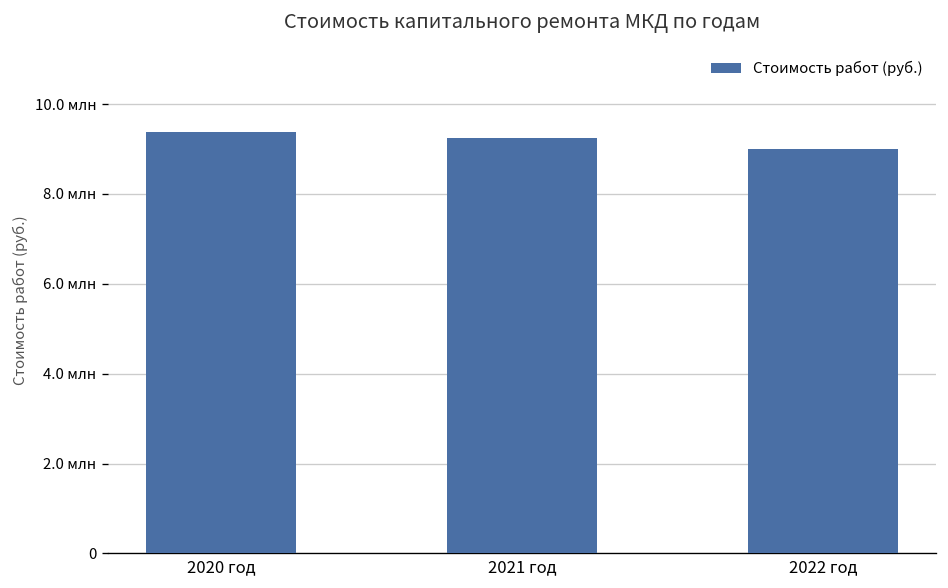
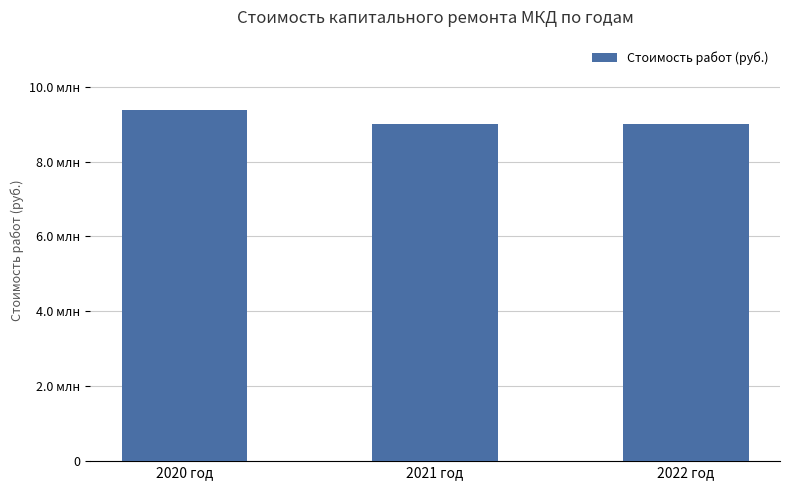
  {
    "2020 год": "9.4 млн",
-   "2021 год": "9.2 млн",
+   "2021 год": "9.0 млн",
    "2022 год": "9.0 млн"
  }
